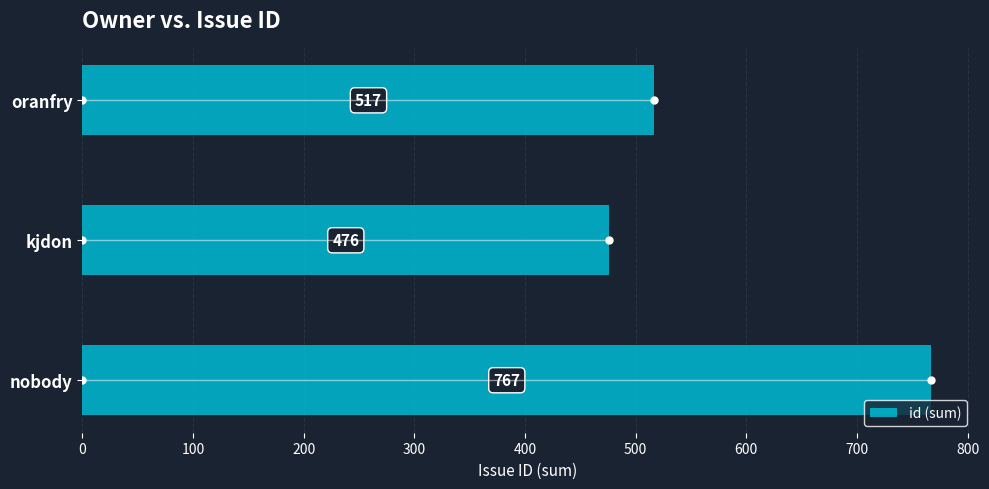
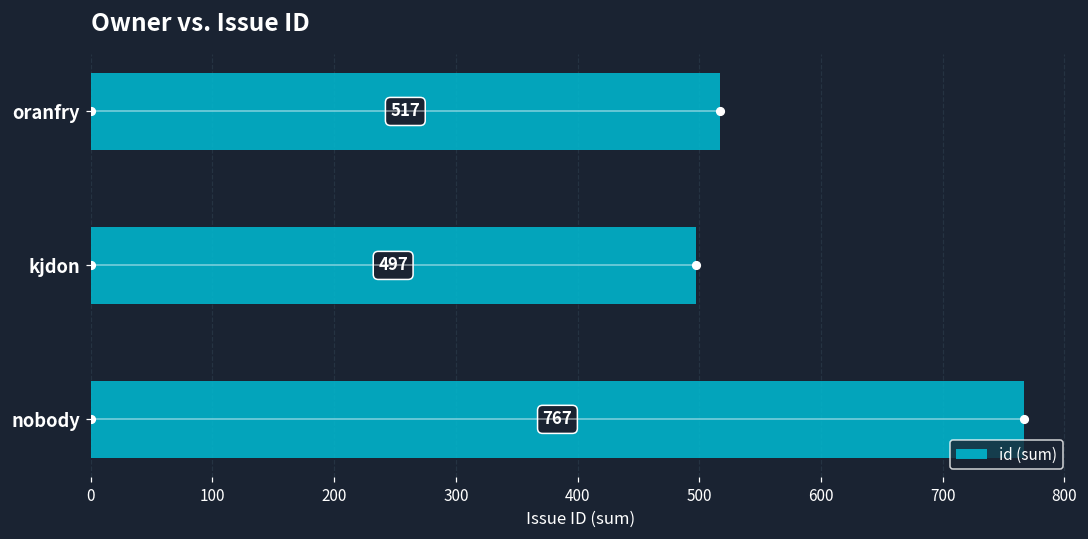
  {
    "id (sum)": {
-     "kjdon": 476
+     "kjdon": 497
    }
  }
